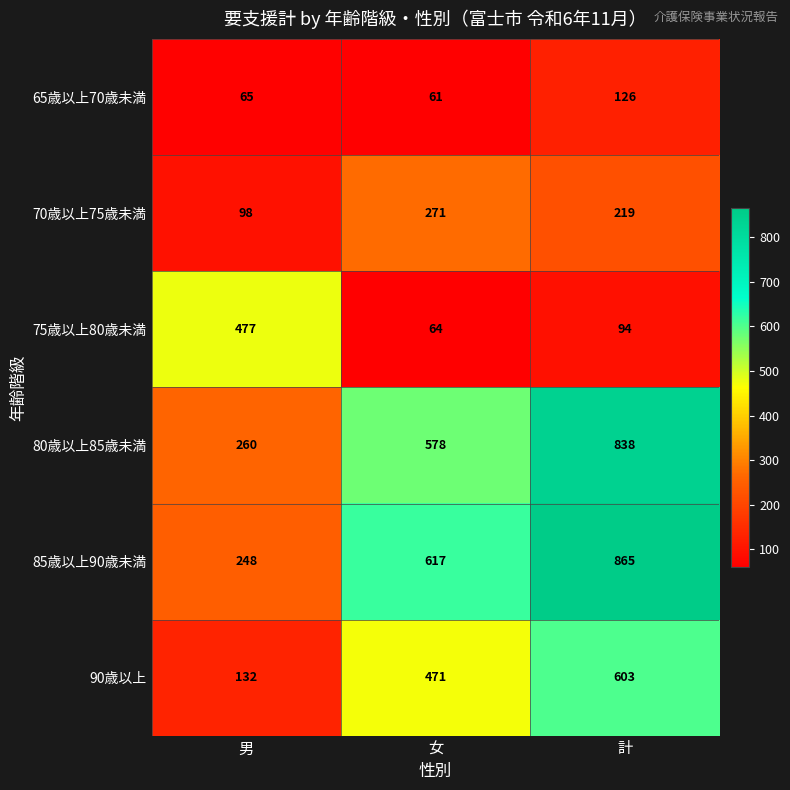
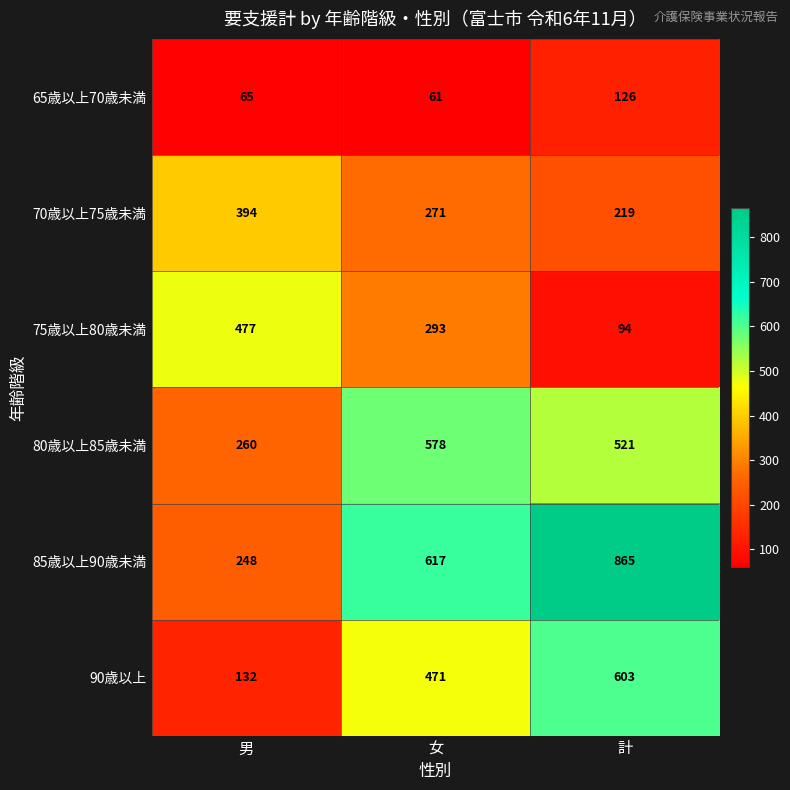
  {
    "65歳以上70歳未満": {
      "男": 65,
      "女": 61,
      "計": 126
    },
    "70歳以上75歳未満": {
-     "男": 98,
+     "男": 394,
      "女": 271,
      "計": 219
    },
    "75歳以上80歳未満": {
      "男": 477,
-     "女": 64,
+     "女": 293,
      "計": 94
    },
    "80歳以上85歳未満": {
      "男": 260,
      "女": 578,
-     "計": 838
+     "計": 521
    },
    "85歳以上90歳未満": {
      "男": 248,
      "女": 617,
      "計": 865
    },
    "90歳以上": {
      "男": 132,
      "女": 471,
      "計": 603
    }
  }
